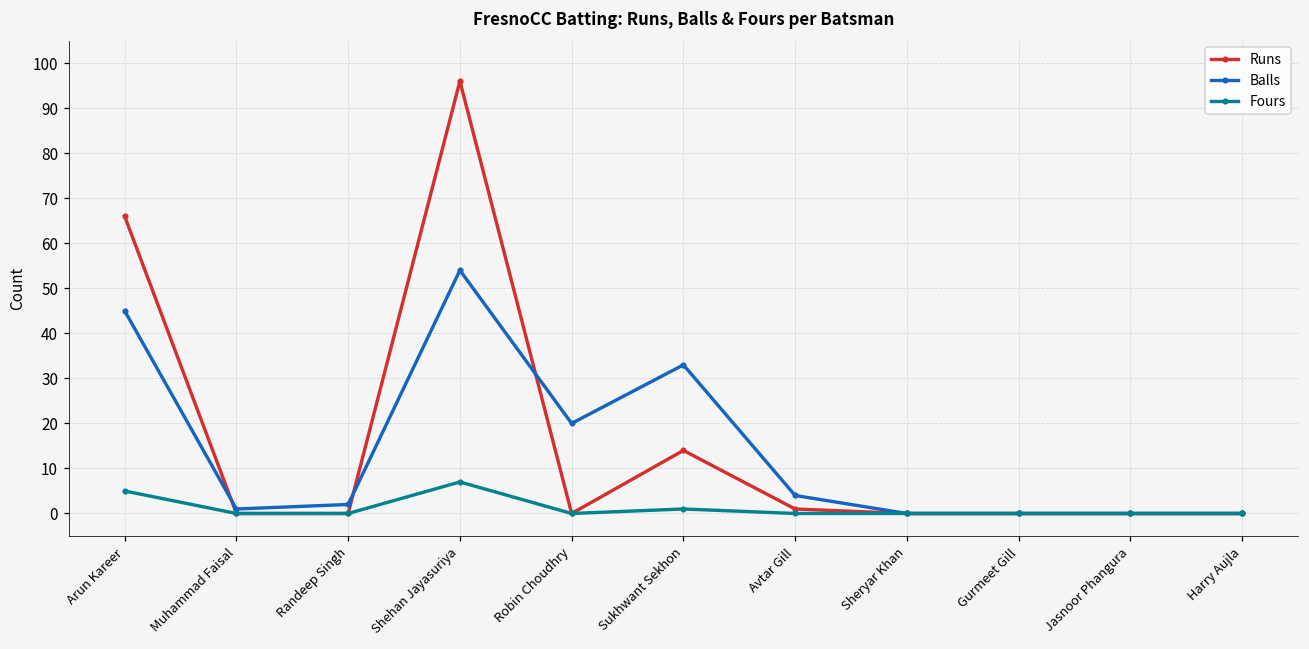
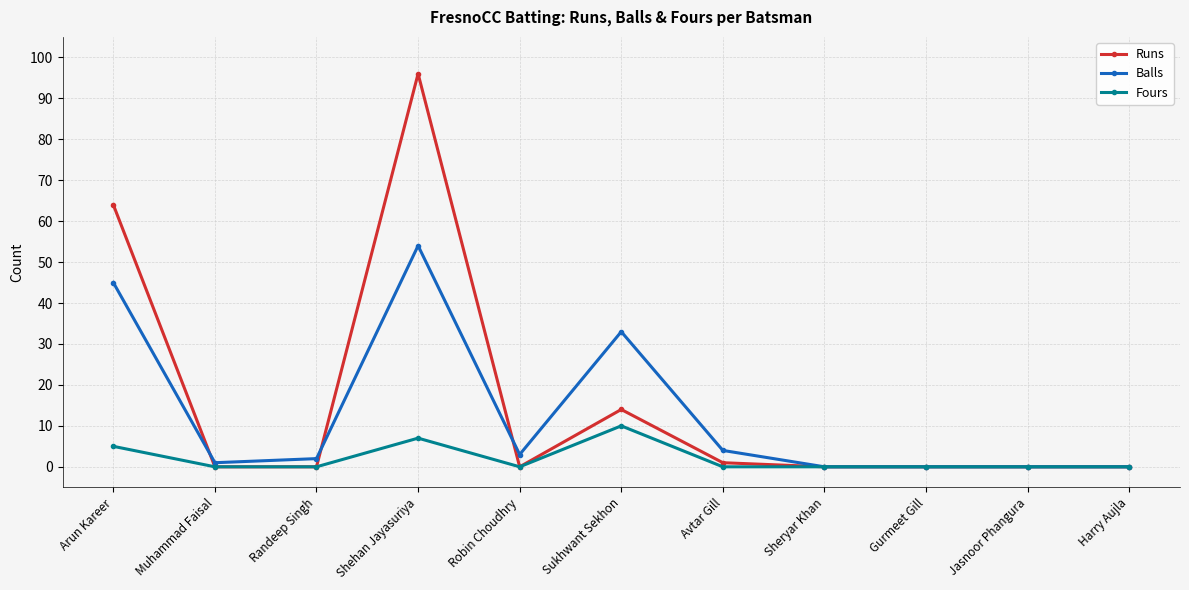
  {
    "Runs": {
-     "Arun Kareer": 66,
+     "Arun Kareer": 64,
      "Shehan Jayasuriya": 96,
      "Sukhwant Sekhon": 14,
      "Avtar Gill": 1
    },
    "Balls": {
      "Arun Kareer": 45,
      "Muhammad Faisal": 1,
      "Randeep Singh": 2,
      "Shehan Jayasuriya": 54,
-     "Robin Choudhry": 20,
+     "Robin Choudhry": 3,
      "Sukhwant Sekhon": 33,
      "Avtar Gill": 4
    },
    "Fours": {
      "Arun Kareer": 5,
      "Shehan Jayasuriya": 7,
-     "Sukhwant Sekhon": 1,
+     "Sukhwant Sekhon": 10,
      "Avtar Gill": 0
    }
  }
